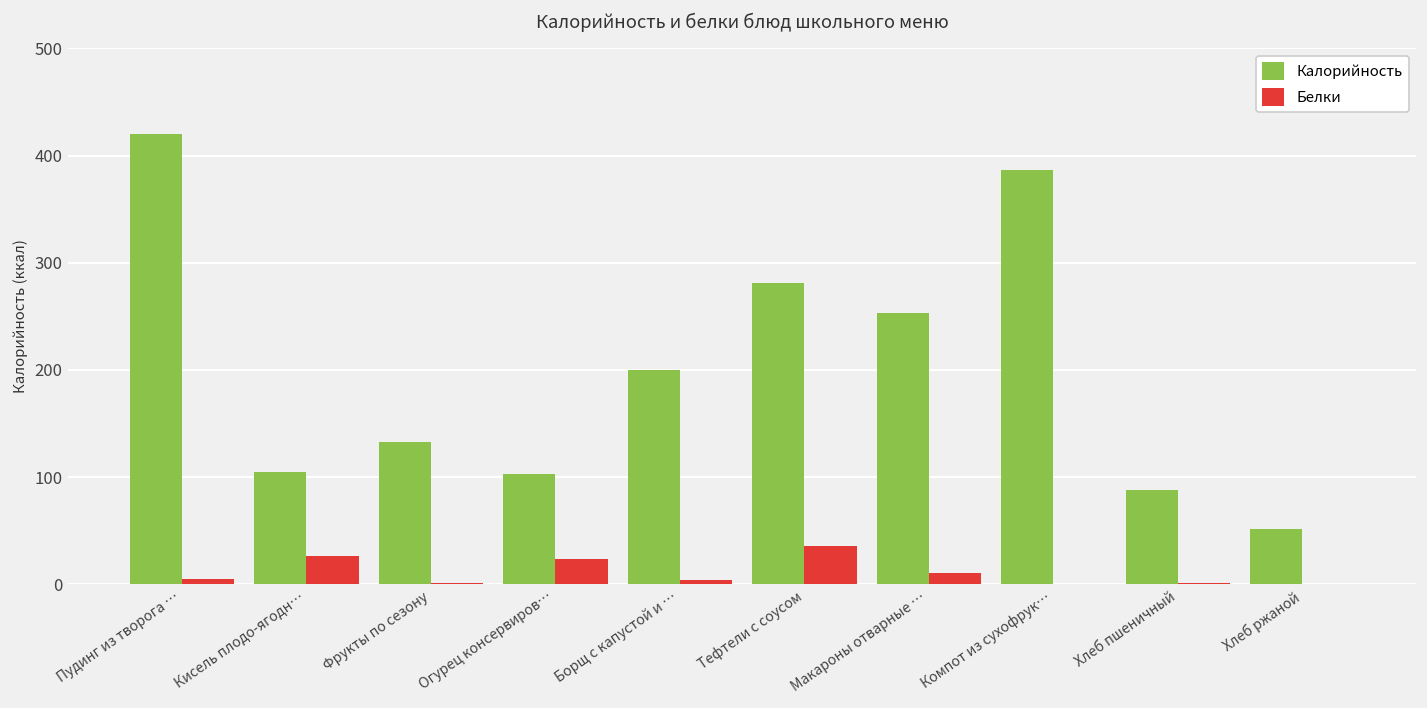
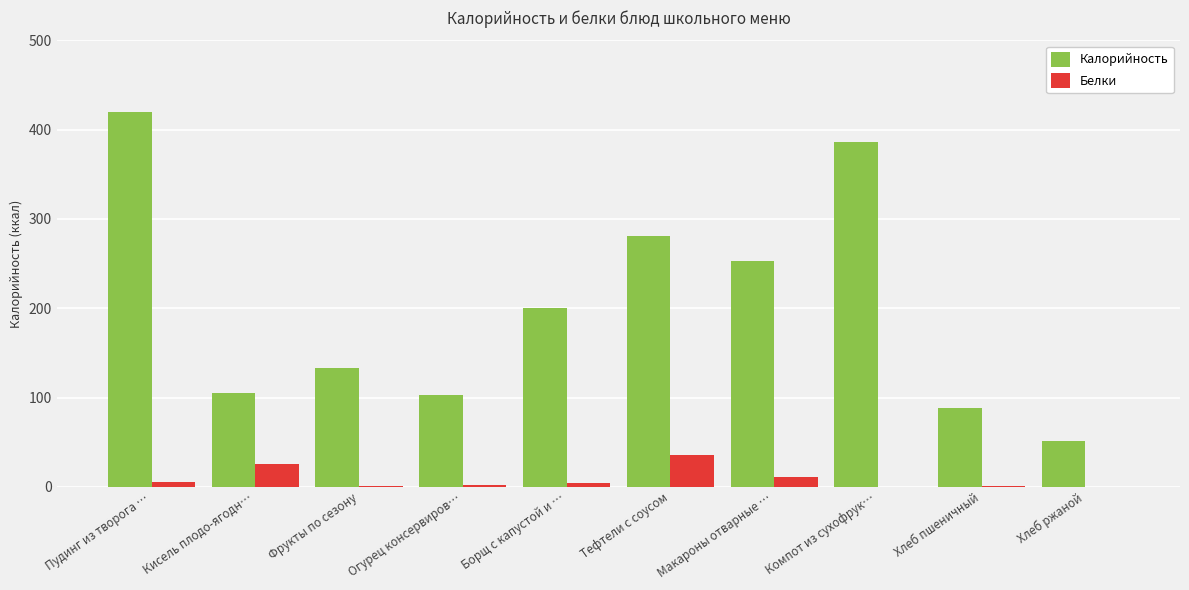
  {
    "Калорийность": {
      "Пудинг из творога …": 420,
      "Кисель плодо-ягодн…": 110,
      "Фрукты по сезону": 130,
      "Огурец консервиров…": 100,
      "Борщ с капустой и …": 200,
      "Тефтели с соусом": 280,
      "Макароны отварные …": 250,
      "Компот из сухофрук…": 390,
      "Хлеб пшеничный": 90,
      "Хлеб ржаной": 50
    },
    "Белки": {
      "Пудинг из творога …": 0,
      "Кисель плодо-ягодн…": 30,
-     "Огурец консервиров…": 20,
+     "Огурец консервиров…": 0,
      "Борщ с капустой и …": 0,
      "Тефтели с соусом": 40,
      "Макароны отварные …": 10
    }
  }
